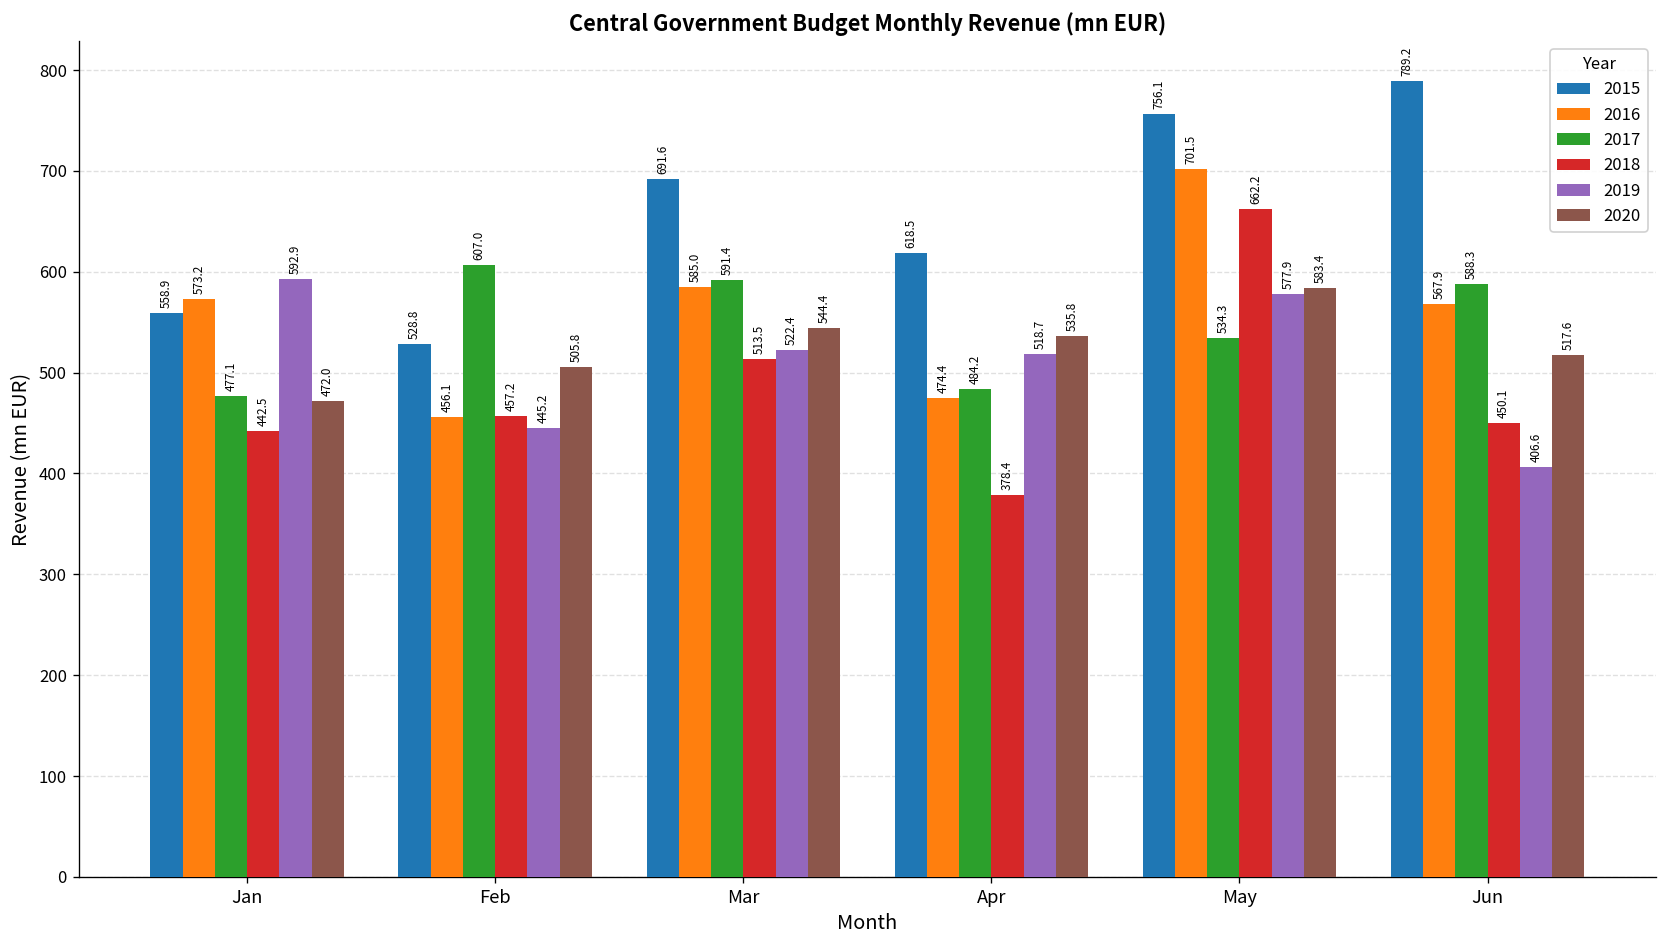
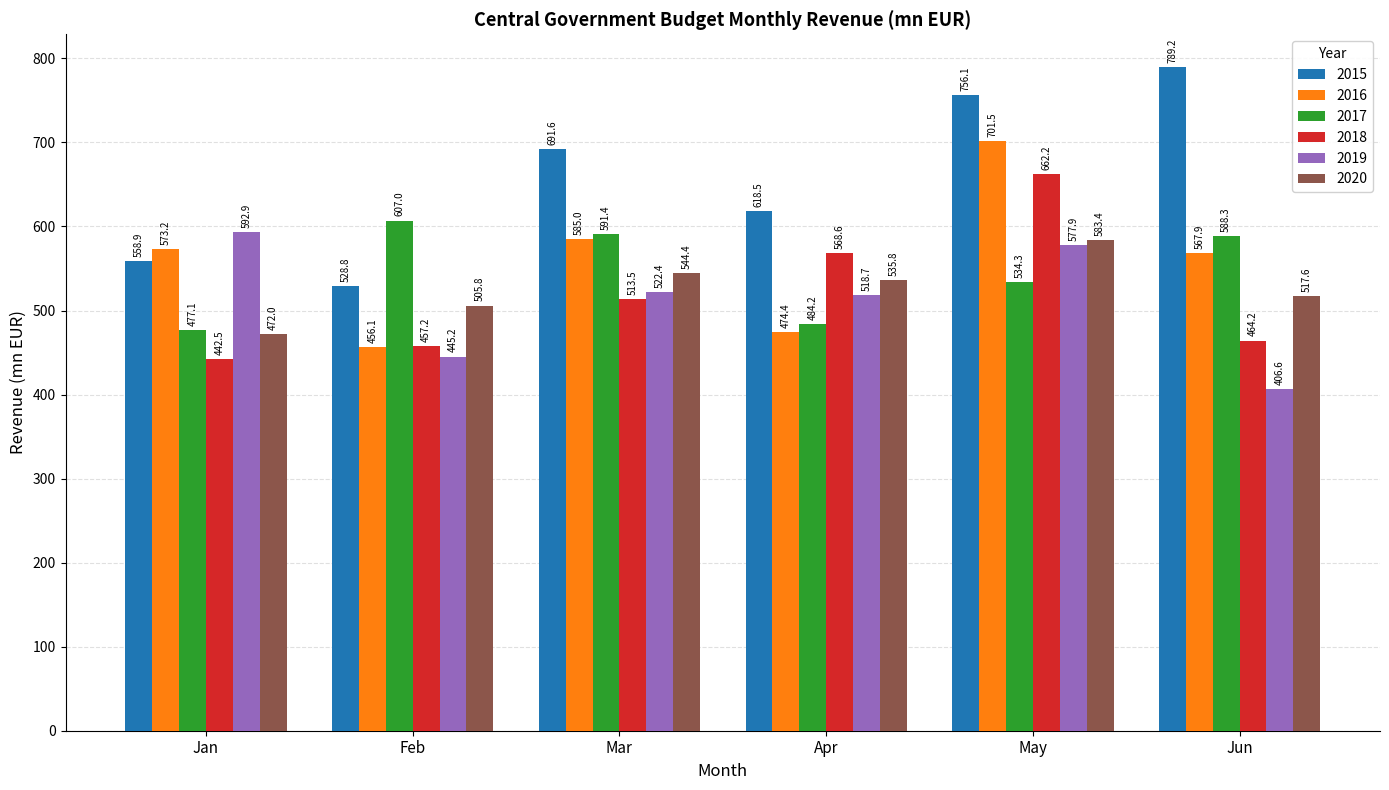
  {
    "2015": {
      "Jan": 558.9,
      "Feb": 528.8,
      "Mar": 691.6,
      "Apr": 618.5,
      "May": 756.1,
      "Jun": 789.2
    },
    "2016": {
      "Jan": 573.2,
      "Feb": 456.1,
      "Mar": 585.0,
      "Apr": 474.4,
      "May": 701.5,
      "Jun": 567.9
    },
    "2017": {
      "Jan": 477.1,
      "Feb": 607.0,
      "Mar": 591.4,
      "Apr": 484.2,
      "May": 534.3,
      "Jun": 588.3
    },
    "2018": {
      "Jan": 442.5,
      "Feb": 457.2,
      "Mar": 513.5,
-     "Apr": 378.4,
+     "Apr": 568.6,
      "May": 662.2,
-     "Jun": 450.1
+     "Jun": 464.2
    },
    "2019": {
      "Jan": 592.9,
      "Feb": 445.2,
      "Mar": 522.4,
      "Apr": 518.7,
      "May": 577.9,
      "Jun": 406.6
    },
    "2020": {
      "Jan": 472.0,
      "Feb": 505.8,
      "Mar": 544.4,
      "Apr": 535.8,
      "May": 583.4,
      "Jun": 517.6
    }
  }
